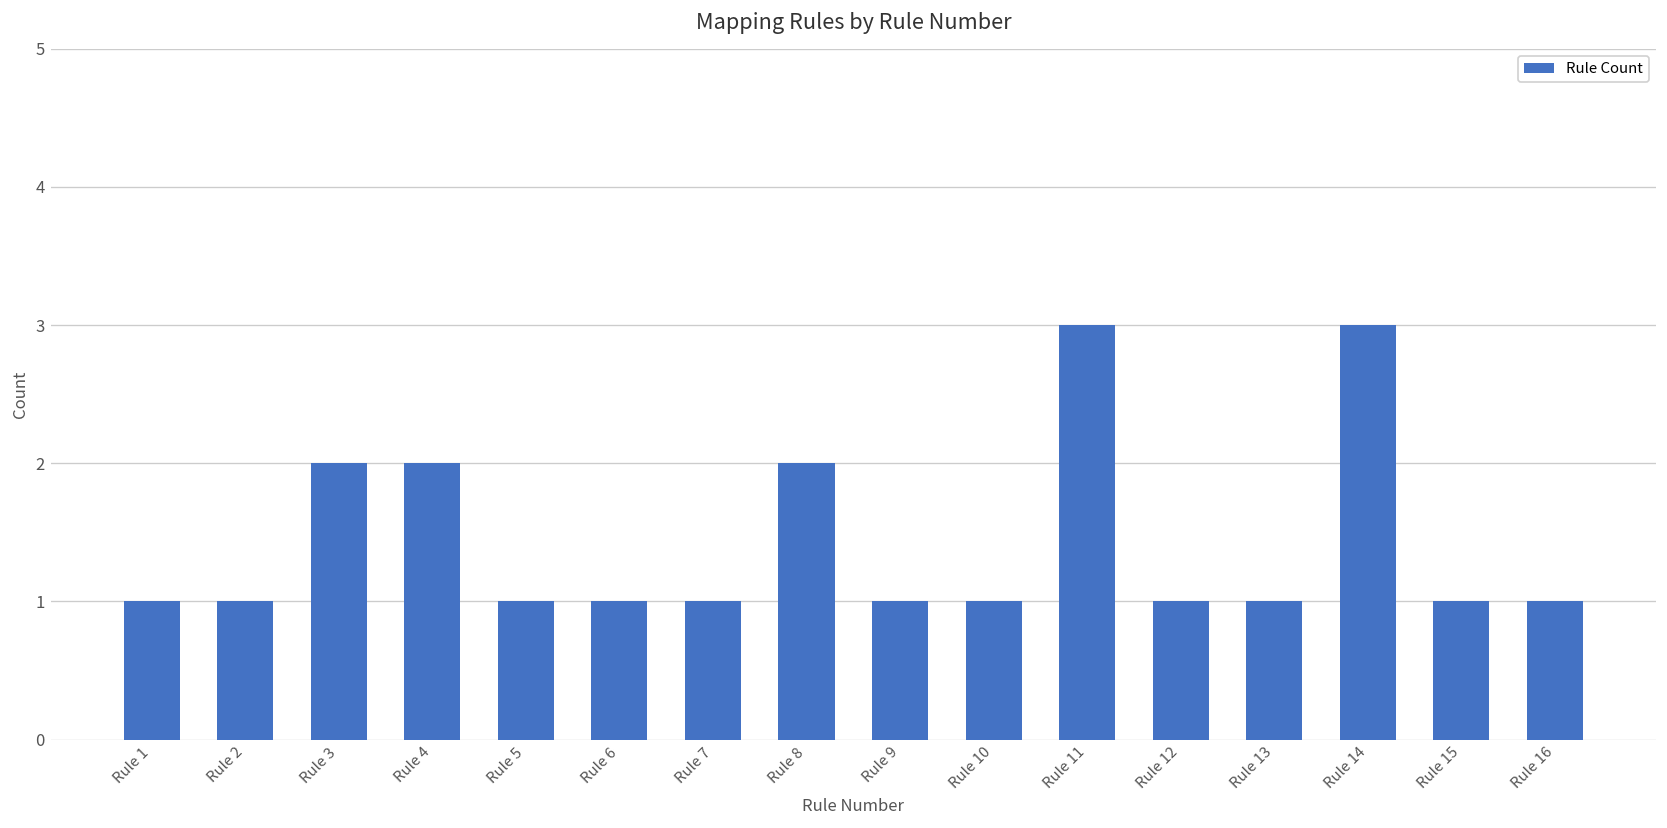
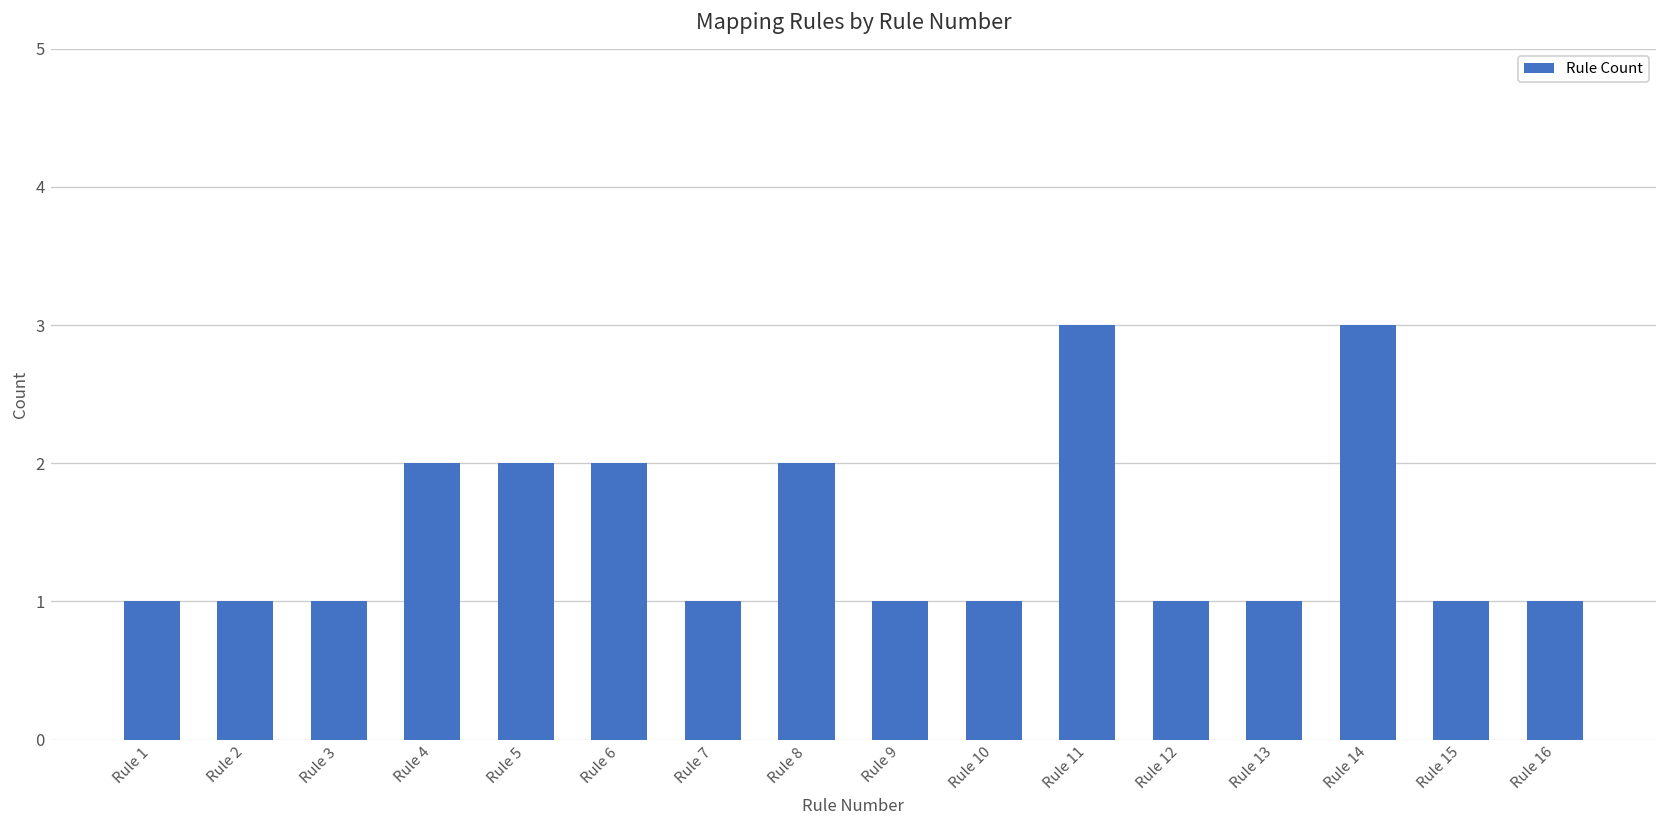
  {
    "Rule 1": 1,
    "Rule 2": 1,
-   "Rule 3": 2,
+   "Rule 3": 1,
    "Rule 4": 2,
-   "Rule 5": 1,
-   "Rule 6": 1,
+   "Rule 5": 2,
+   "Rule 6": 2,
    "Rule 7": 1,
    "Rule 8": 2,
    "Rule 9": 1,
    "Rule 10": 1,
    "Rule 11": 3,
    "Rule 12": 1,
    "Rule 13": 1,
    "Rule 14": 3,
    "Rule 15": 1,
    "Rule 16": 1
  }
